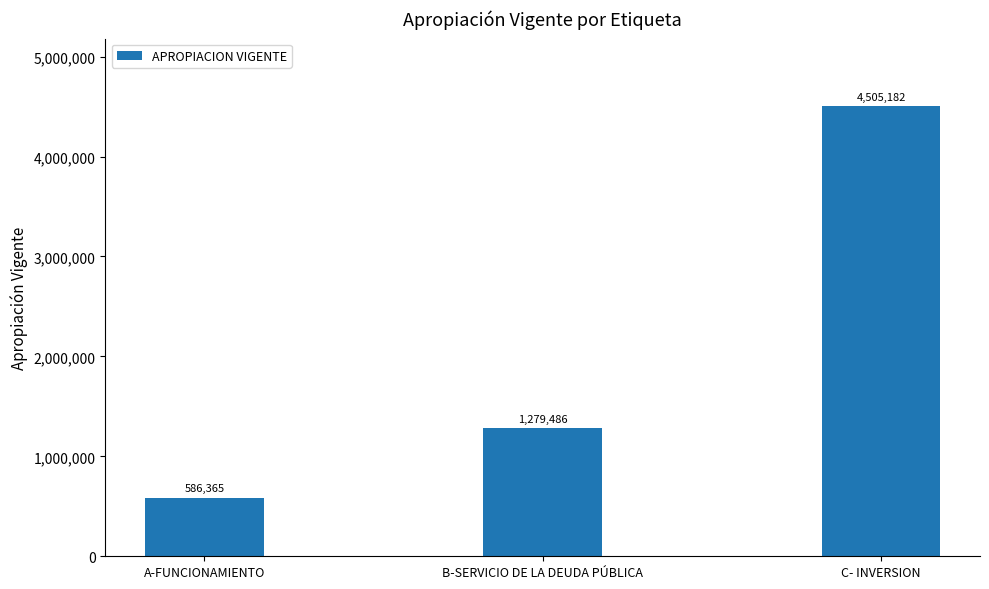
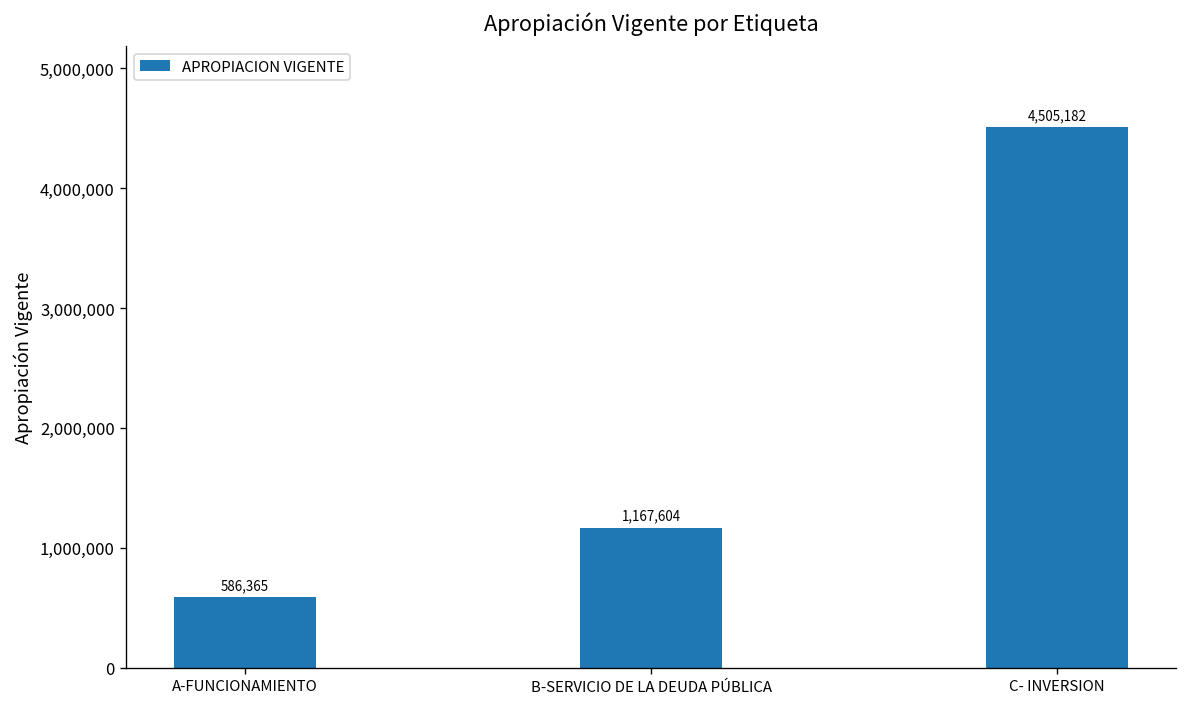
  {
    "A-FUNCIONAMIENTO": "586,365",
-   "B-SERVICIO DE LA DEUDA PÚBLICA": "1,279,486",
+   "B-SERVICIO DE LA DEUDA PÚBLICA": "1,167,604",
    "C- INVERSION": "4,505,182"
  }
